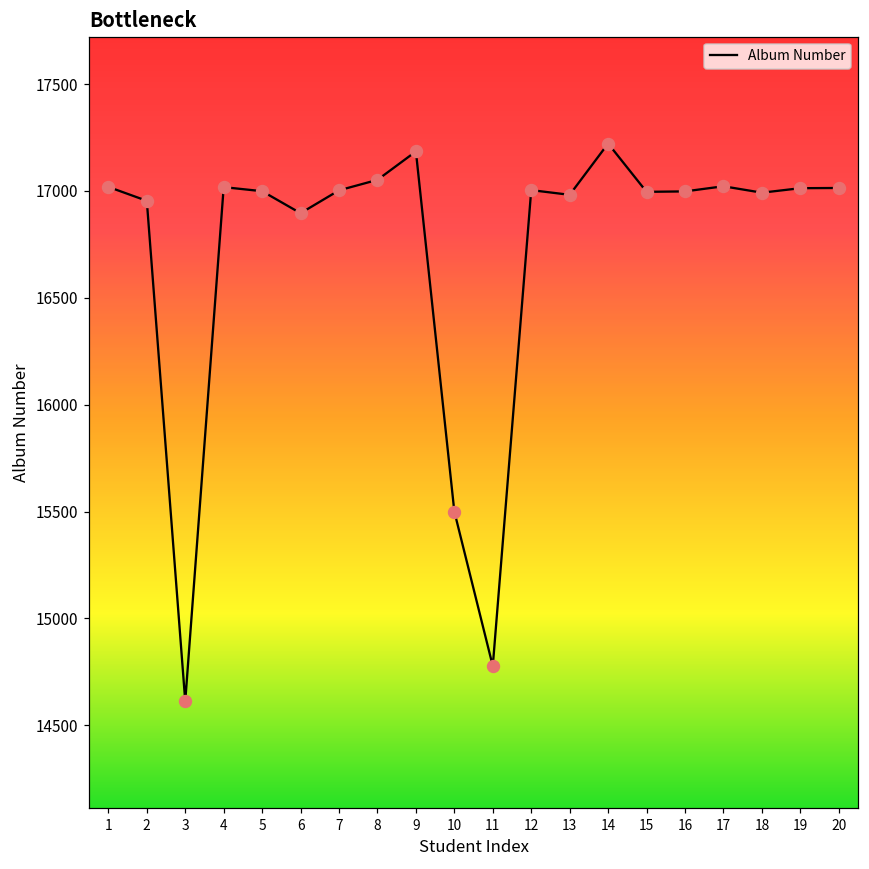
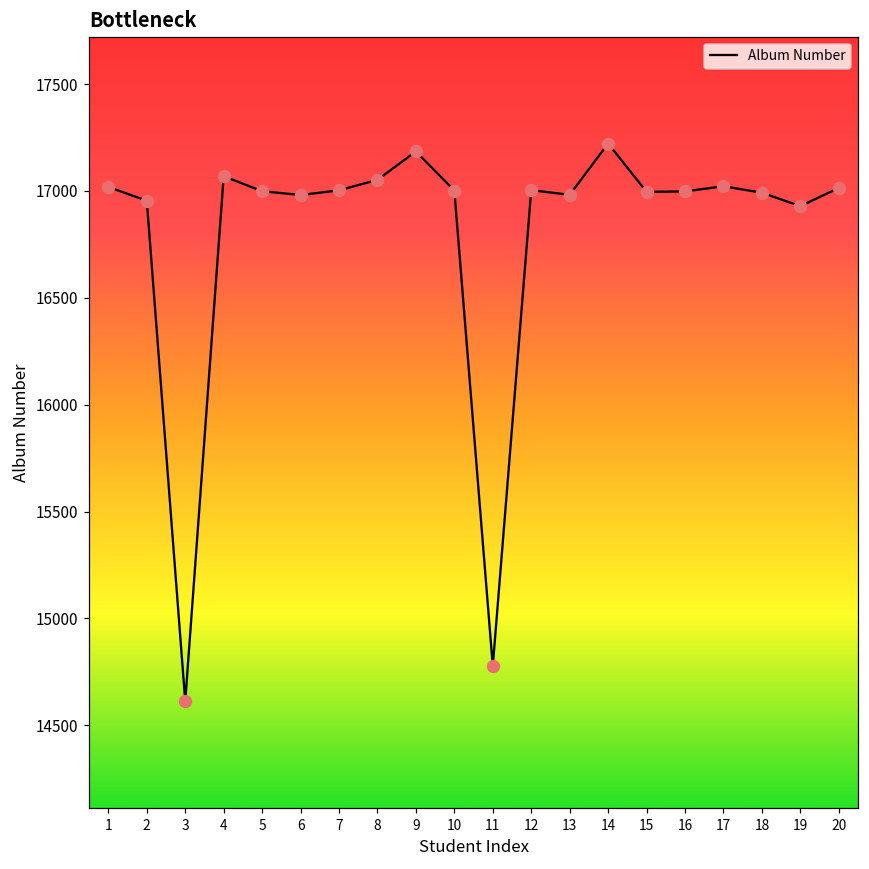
  {
    "1": 17020,
    "2": 16950,
    "3": 14610,
-   "4": 17020,
+   "4": 17070,
    "5": 17000,
-   "6": 16900,
+   "6": 16980,
    "7": 17000,
    "8": 17050,
    "9": 17190,
-   "10": 15500,
+   "10": 17000,
    "11": 14780,
    "12": 17000,
    "13": 16980,
    "14": 17220,
    "15": 17000,
    "16": 17000,
    "17": 17020,
    "18": 16990,
-   "19": 17010,
+   "19": 16930,
    "20": 17010
  }
